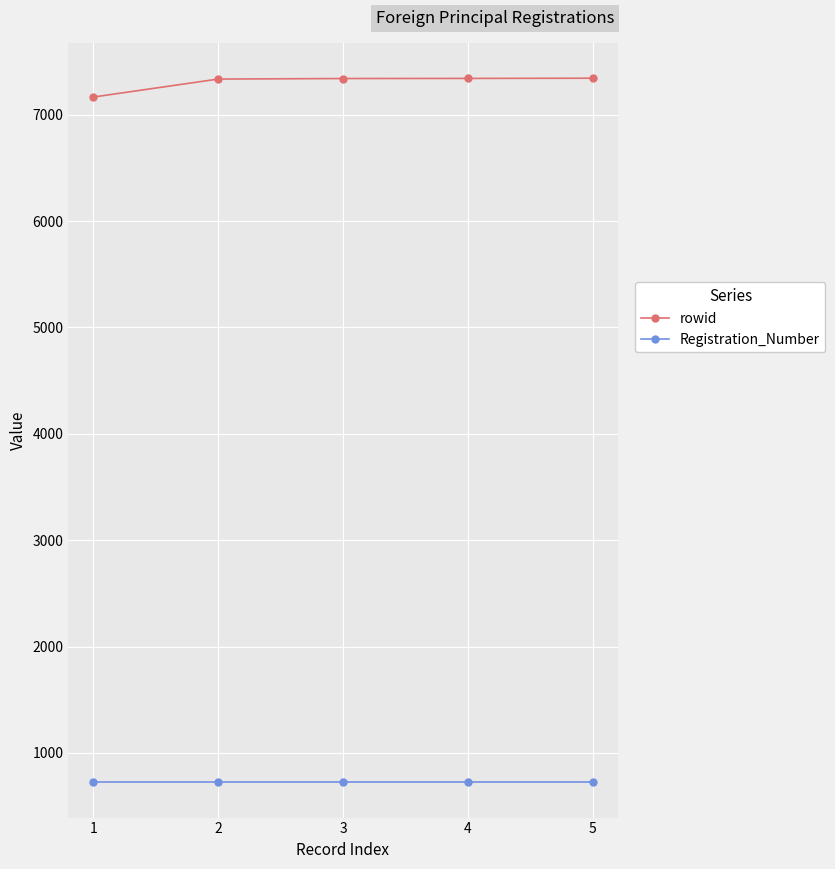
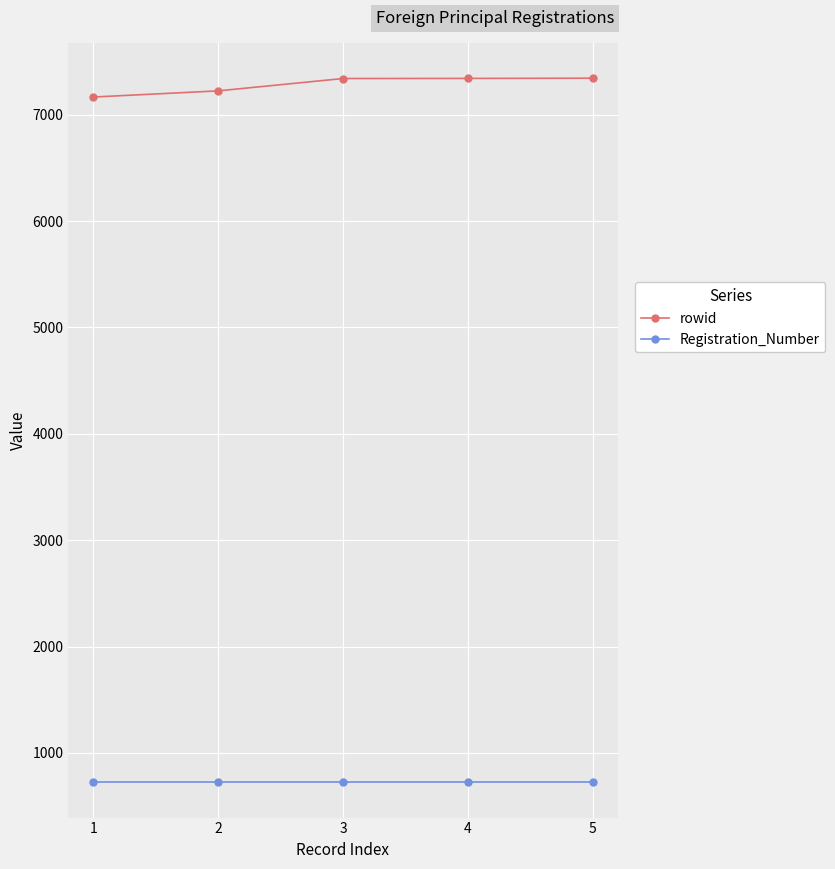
  {
    "rowid": {
      "1": 7170,
-     "2": 7340,
+     "2": 7220,
      "3": 7340,
      "4": 7340,
      "5": 7340
    },
    "Registration_Number": {
      "1": 720,
      "2": 720,
      "3": 720,
      "4": 720,
      "5": 720
    }
  }
